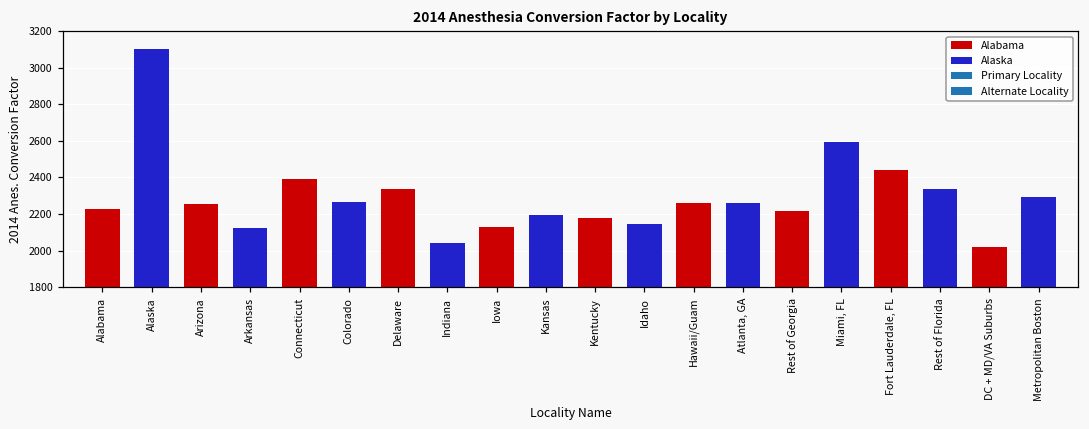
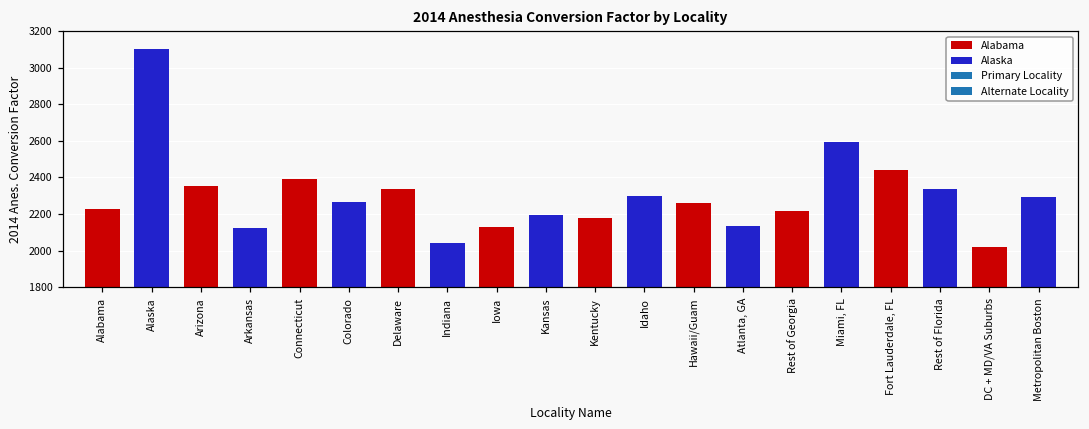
  {
    "Alabama": 2230,
    "Alaska": 3110,
-   "Arizona": 2250,
+   "Arizona": 2350,
    "Arkansas": 2130,
    "Connecticut": 2390,
    "Colorado": 2270,
    "Delaware": 2340,
    "Indiana": 2040,
    "Iowa": 2130,
    "Kansas": 2200,
    "Kentucky": 2180,
-   "Idaho": 2150,
+   "Idaho": 2300,
    "Hawaii/Guam": 2260,
-   "Atlanta, GA": 2260,
+   "Atlanta, GA": 2130,
    "Rest of Georgia": 2220,
    "Miami, FL": 2600,
    "Fort Lauderdale, FL": 2440,
    "Rest of Florida": 2340,
    "DC + MD/VA Suburbs": 2020,
    "Metropolitan Boston": 2290
  }
